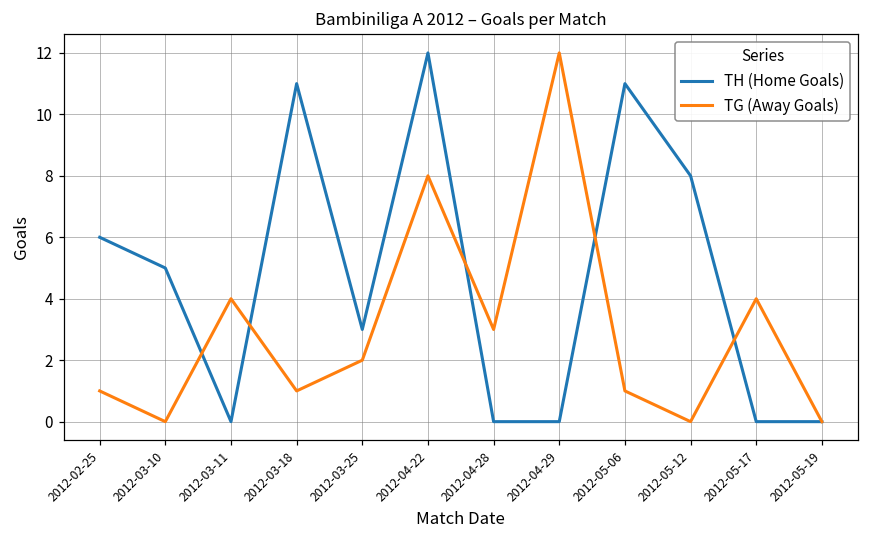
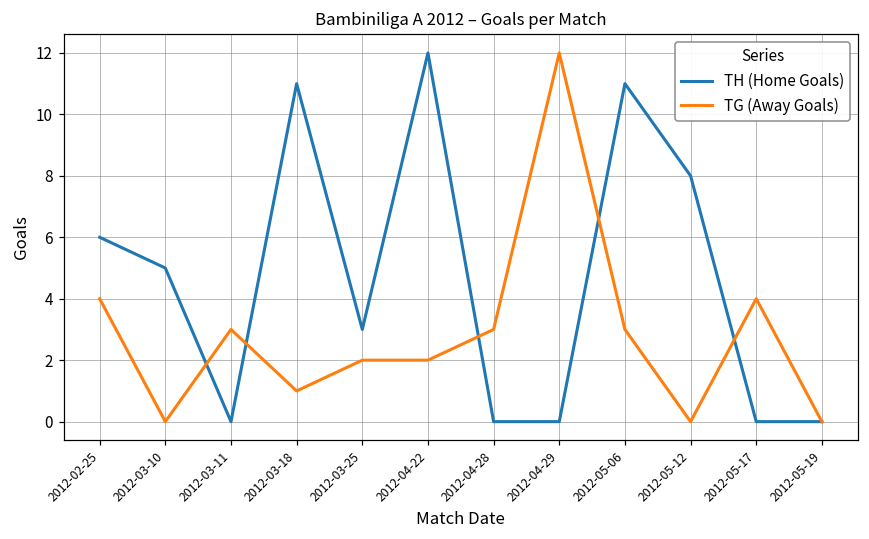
  {
    "TH (Home Goals)": {
      "2012-02-25": 6,
      "2012-03-10": 5,
      "2012-03-11": 0,
      "2012-03-18": 11,
      "2012-03-25": 3,
      "2012-04-22": 12,
      "2012-04-28": 0,
      "2012-04-29": 0,
      "2012-05-06": 11,
      "2012-05-12": 8,
      "2012-05-17": 0
    },
    "TG (Away Goals)": {
-     "2012-02-25": 1,
+     "2012-02-25": 4,
      "2012-03-10": 0,
-     "2012-03-11": 4,
+     "2012-03-11": 3,
      "2012-03-18": 1,
      "2012-03-25": 2,
-     "2012-04-22": 8,
+     "2012-04-22": 2,
      "2012-04-28": 3,
      "2012-04-29": 12,
-     "2012-05-06": 1,
+     "2012-05-06": 3,
      "2012-05-12": 0,
      "2012-05-17": 4
    }
  }
